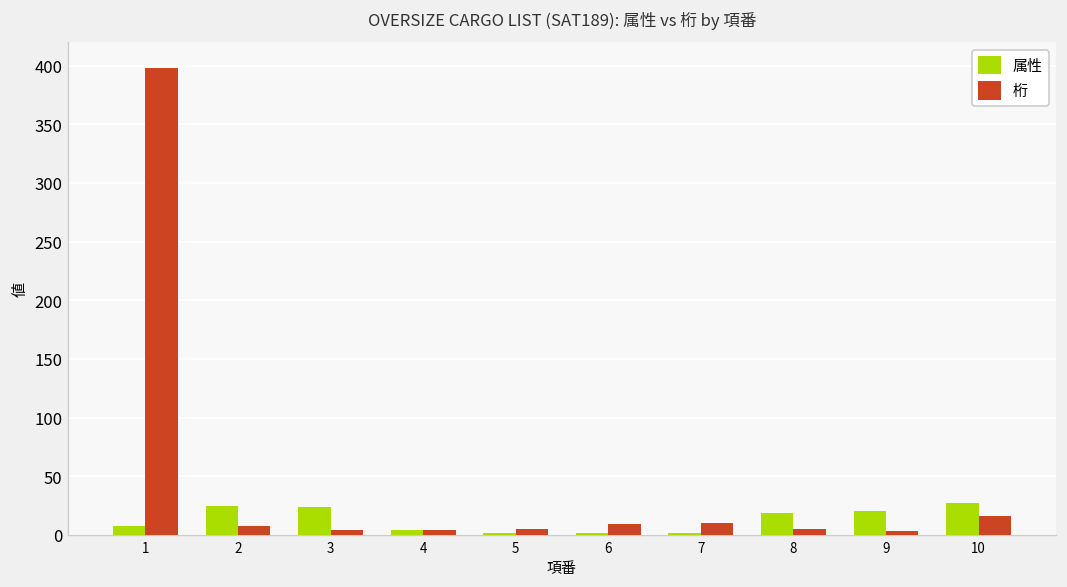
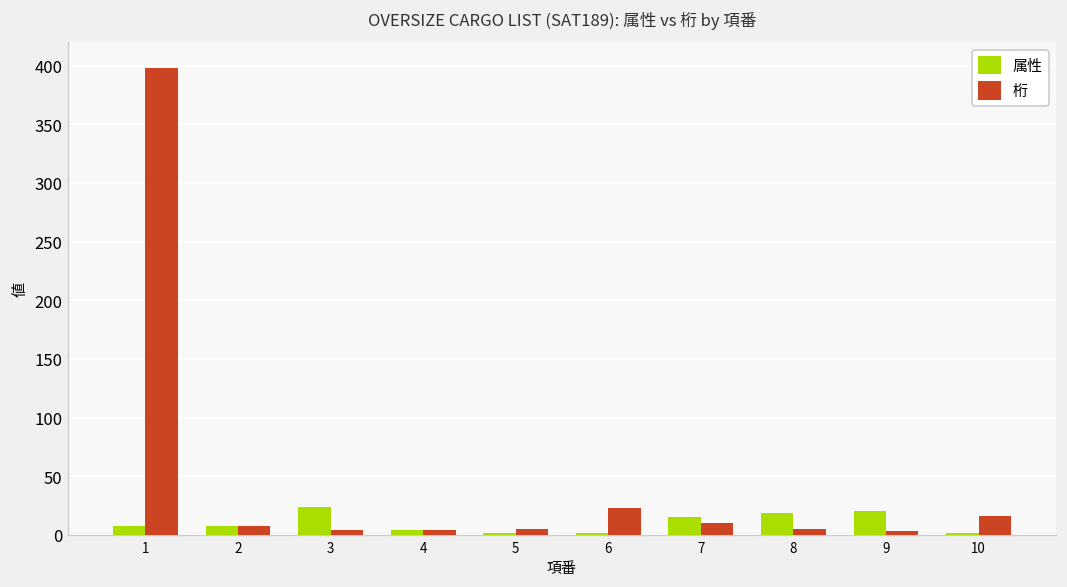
  {
    "属性": {
      "1": 10,
-     "2": 30,
+     "2": 10,
      "3": 20,
      "4": 0,
-     "7": 0,
+     "7": 20,
      "8": 20,
      "9": 20,
-     "10": 30
+     "10": 0
    },
    "桁": {
      "1": 400,
      "2": 10,
      "3": 0,
      "4": 0,
      "5": 10,
-     "6": 10,
+     "6": 20,
      "7": 10,
      "8": 10,
      "9": 0,
      "10": 20
    }
  }
